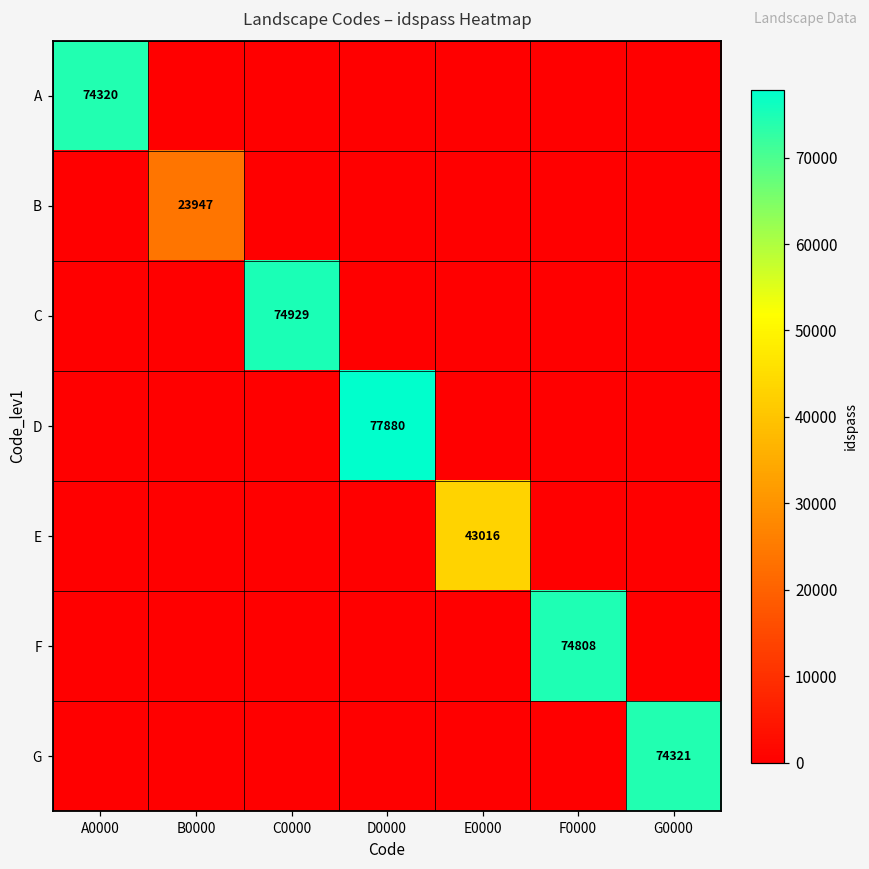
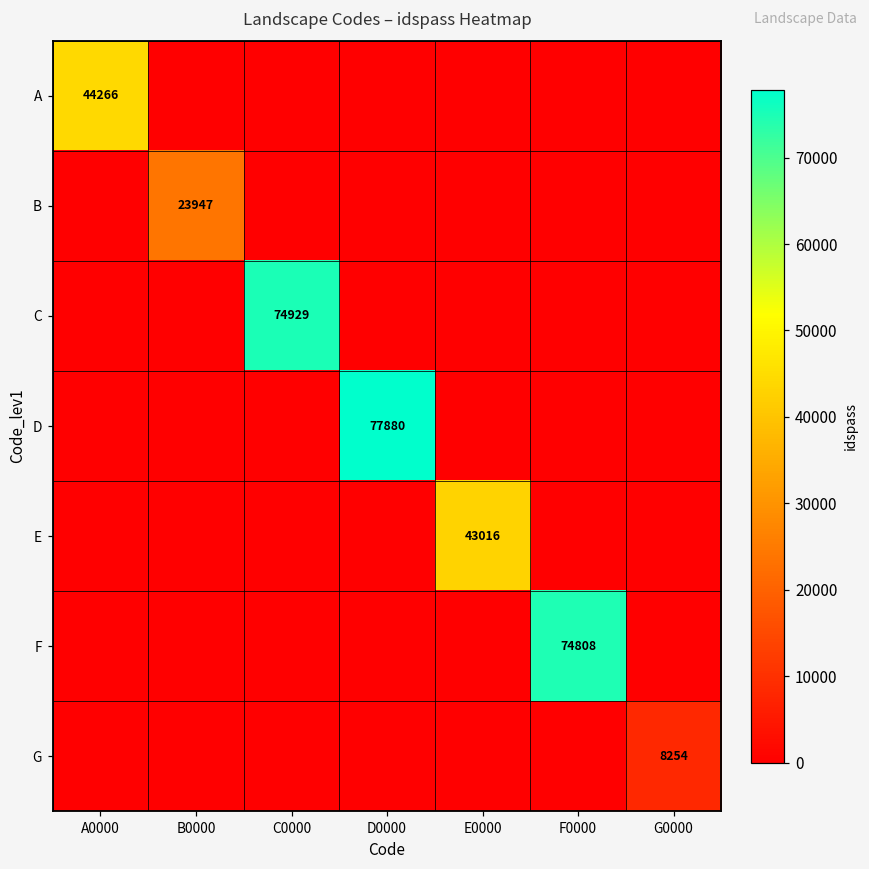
  {
    "A": {
-     "A0000": 74320
+     "A0000": 44266
    },
    "B": {
      "B0000": 23947
    },
    "C": {
      "C0000": 74929
    },
    "D": {
      "D0000": 77880
    },
    "E": {
      "E0000": 43016
    },
    "F": {
      "F0000": 74808
    },
    "G": {
-     "G0000": 74321
+     "G0000": 8254
    }
  }
